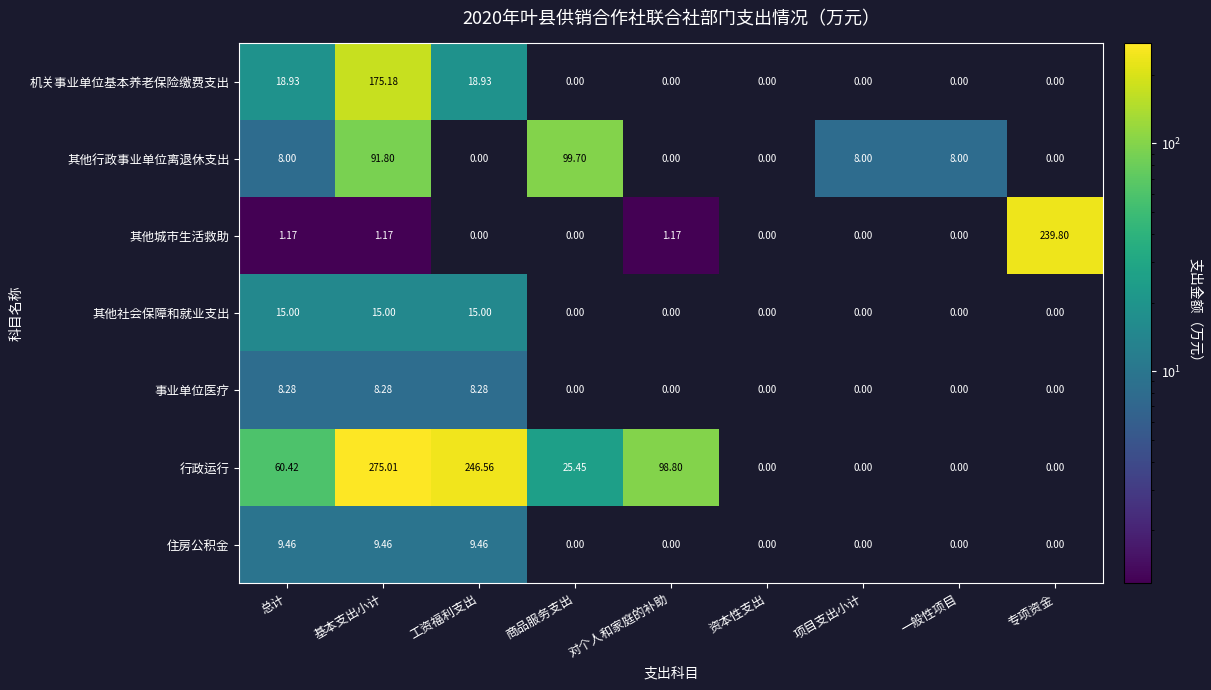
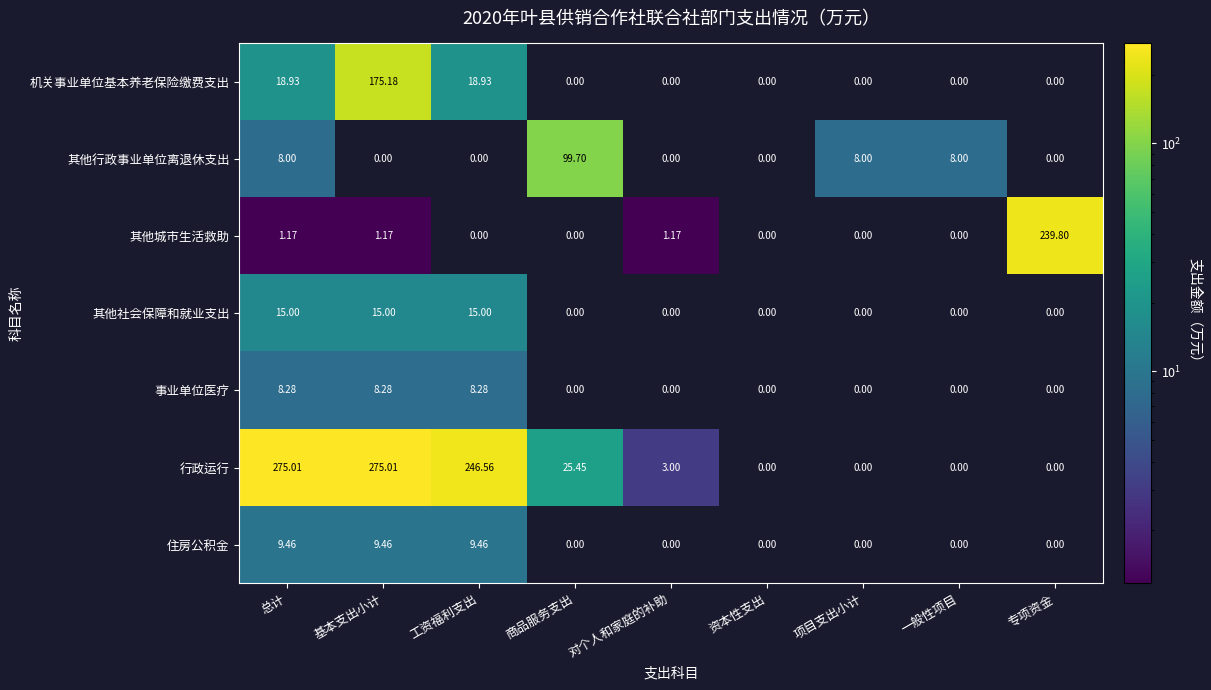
  {
    "机关事业单位基本养老保险缴费支出": {
      "总计": 18.93,
      "基本支出小计": 175.18,
      "工资福利支出": 18.93,
      "商品服务支出": 0.00,
      "对个人和家庭的补助": 0.00,
      "资本性支出": 0.00,
      "项目支出小计": 0.00,
      "一般性项目": 0.00,
      "专项资金": 0.00
    },
    "其他行政事业单位离退休支出": {
      "总计": 8.00,
-     "基本支出小计": 91.80,
+     "基本支出小计": 0.00,
      "工资福利支出": 0.00,
      "商品服务支出": 99.70,
      "对个人和家庭的补助": 0.00,
      "资本性支出": 0.00,
      "项目支出小计": 8.00,
      "一般性项目": 8.00,
      "专项资金": 0.00
    },
    "其他城市生活救助": {
      "总计": 1.17,
      "基本支出小计": 1.17,
      "工资福利支出": 0.00,
      "商品服务支出": 0.00,
      "对个人和家庭的补助": 1.17,
      "资本性支出": 0.00,
      "项目支出小计": 0.00,
      "一般性项目": 0.00,
      "专项资金": 239.80
    },
    "其他社会保障和就业支出": {
      "总计": 15.00,
      "基本支出小计": 15.00,
      "工资福利支出": 15.00,
      "商品服务支出": 0.00,
      "对个人和家庭的补助": 0.00,
      "资本性支出": 0.00,
      "项目支出小计": 0.00,
      "一般性项目": 0.00,
      "专项资金": 0.00
    },
    "事业单位医疗": {
      "总计": 8.28,
      "基本支出小计": 8.28,
      "工资福利支出": 8.28,
      "商品服务支出": 0.00,
      "对个人和家庭的补助": 0.00,
      "资本性支出": 0.00,
      "项目支出小计": 0.00,
      "一般性项目": 0.00,
      "专项资金": 0.00
    },
    "行政运行": {
-     "总计": 60.42,
+     "总计": 275.01,
      "基本支出小计": 275.01,
      "工资福利支出": 246.56,
      "商品服务支出": 25.45,
-     "对个人和家庭的补助": 98.80,
+     "对个人和家庭的补助": 3.00,
      "资本性支出": 0.00,
      "项目支出小计": 0.00,
      "一般性项目": 0.00,
      "专项资金": 0.00
    },
    "住房公积金": {
      "总计": 9.46,
      "基本支出小计": 9.46,
      "工资福利支出": 9.46,
      "商品服务支出": 0.00,
      "对个人和家庭的补助": 0.00,
      "资本性支出": 0.00,
      "项目支出小计": 0.00,
      "一般性项目": 0.00,
      "专项资金": 0.00
    }
  }
